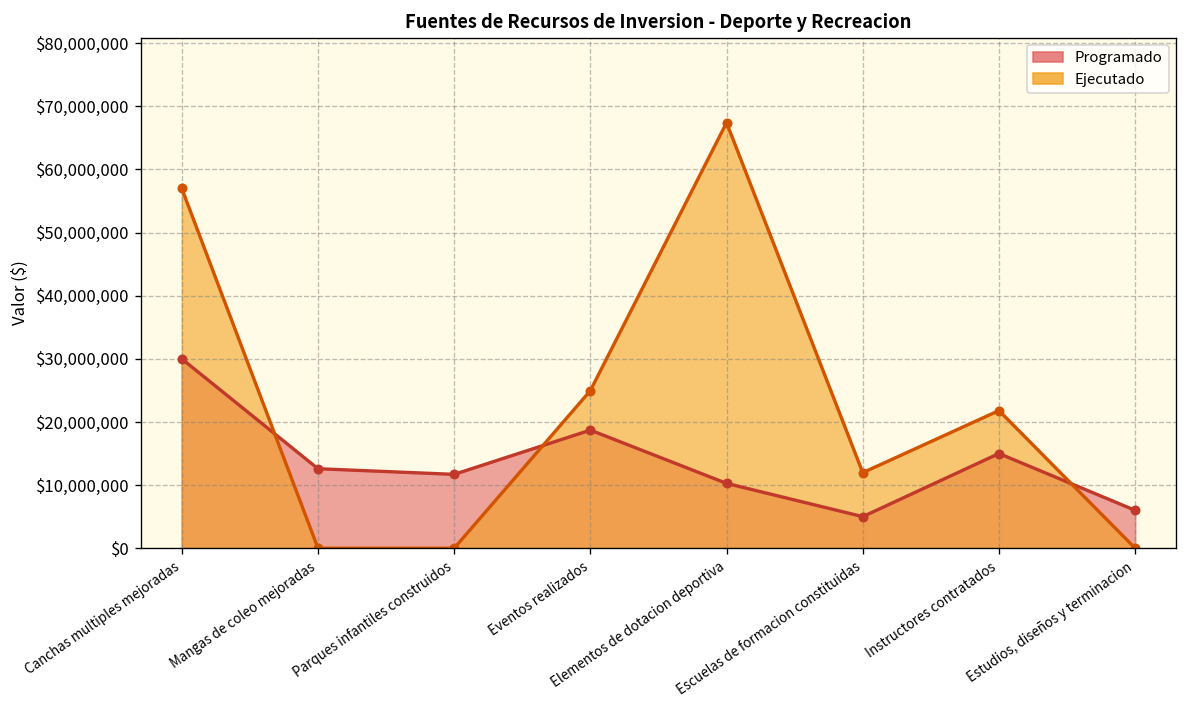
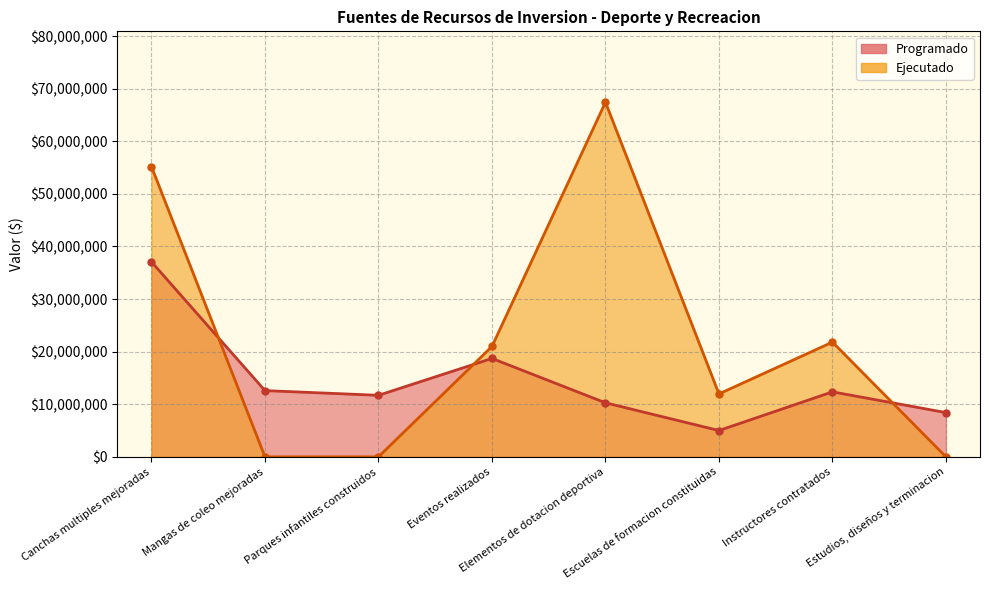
  {
    "Programado": {
-     "Canchas multiples mejoradas": "$30,000,000",
+     "Canchas multiples mejoradas": "$37,000,000",
      "Mangas de coleo mejoradas": "$13,000,000",
      "Parques infantiles construidos": "$12,000,000",
      "Eventos realizados": "$19,000,000",
      "Elementos de dotacion deportiva": "$10,000,000",
      "Escuelas de formacion constituidas": "$5,000,000",
-     "Instructores contratados": "$15,000,000",
-     "Estudios, diseños y terminacion": "$6,000,000"
+     "Instructores contratados": "$12,000,000",
+     "Estudios, diseños y terminacion": "$8,000,000"
    },
    "Ejecutado": {
-     "Canchas multiples mejoradas": "$57,000,000",
-     "Eventos realizados": "$25,000,000",
+     "Canchas multiples mejoradas": "$55,000,000",
+     "Eventos realizados": "$21,000,000",
      "Elementos de dotacion deportiva": "$67,000,000",
      "Escuelas de formacion constituidas": "$12,000,000",
      "Instructores contratados": "$22,000,000"
    }
  }
